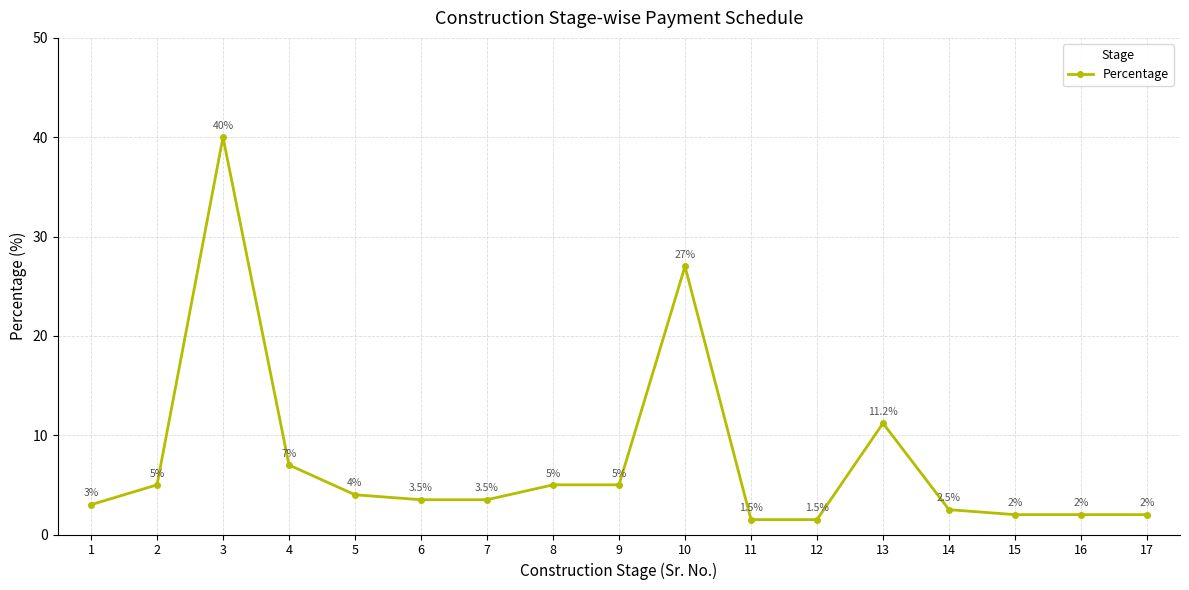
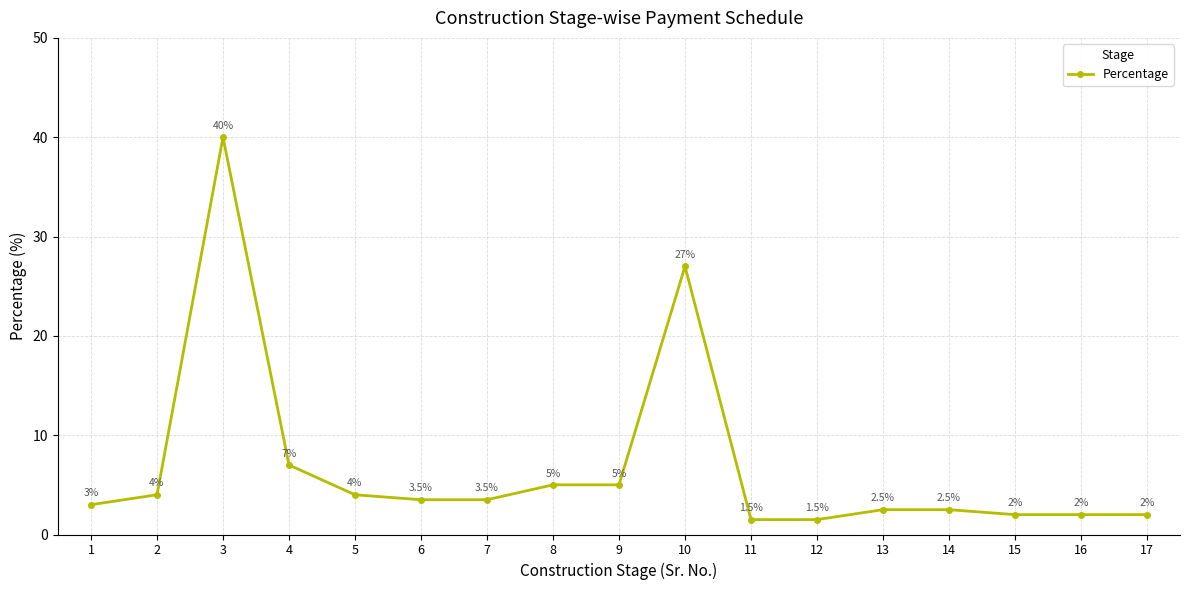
  {
    "1": "3%",
-   "2": "5%",
+   "2": "4%",
    "3": "40%",
    "4": "7%",
    "5": "4%",
    "6": "3.5%",
    "7": "3.5%",
    "8": "5%",
    "9": "5%",
    "10": "27%",
    "11": "1.5%",
    "12": "1.5%",
-   "13": "11.2%",
+   "13": "2.5%",
    "14": "2.5%",
    "15": "2%",
    "16": "2%",
    "17": "2%"
  }
